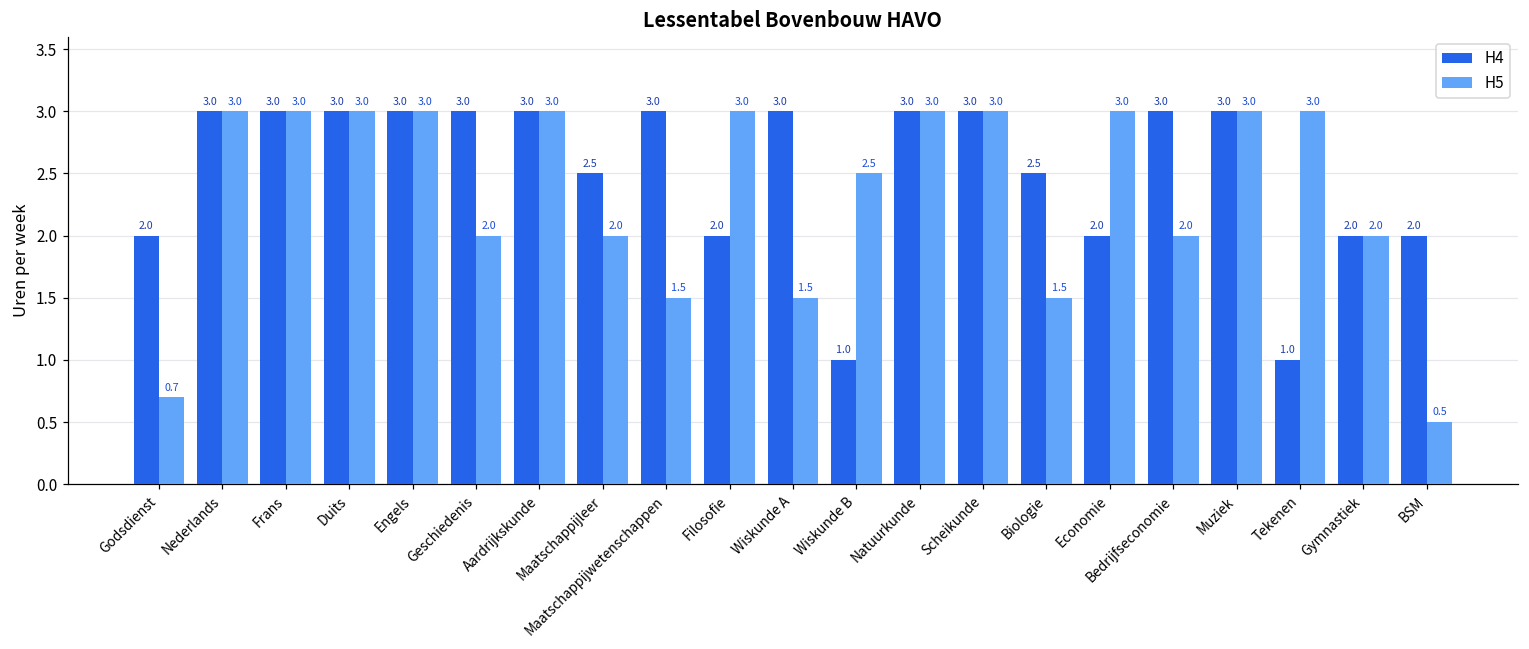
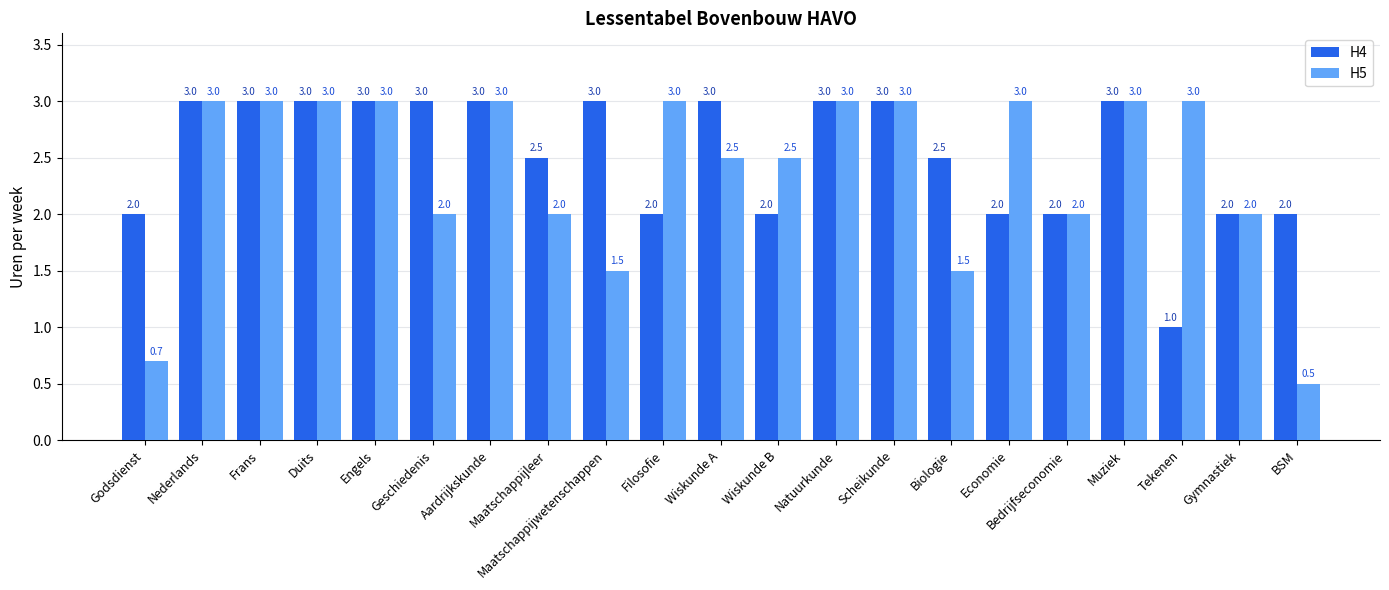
  {
    "H4": {
      "Godsdienst": 2.0,
      "Nederlands": 3.0,
      "Frans": 3.0,
      "Duits": 3.0,
      "Engels": 3.0,
      "Geschiedenis": 3.0,
      "Aardrijkskunde": 3.0,
      "Maatschappijleer": 2.5,
      "Maatschappijwetenschappen": 3.0,
      "Filosofie": 2.0,
      "Wiskunde A": 3.0,
-     "Wiskunde B": 1.0,
+     "Wiskunde B": 2.0,
      "Natuurkunde": 3.0,
      "Scheikunde": 3.0,
      "Biologie": 2.5,
      "Economie": 2.0,
-     "Bedrijfseconomie": 3.0,
+     "Bedrijfseconomie": 2.0,
      "Muziek": 3.0,
      "Tekenen": 1.0,
      "Gymnastiek": 2.0,
      "BSM": 2.0
    },
    "H5": {
      "Godsdienst": 0.7,
      "Nederlands": 3.0,
      "Frans": 3.0,
      "Duits": 3.0,
      "Engels": 3.0,
      "Geschiedenis": 2.0,
      "Aardrijkskunde": 3.0,
      "Maatschappijleer": 2.0,
      "Maatschappijwetenschappen": 1.5,
      "Filosofie": 3.0,
-     "Wiskunde A": 1.5,
+     "Wiskunde A": 2.5,
      "Wiskunde B": 2.5,
      "Natuurkunde": 3.0,
      "Scheikunde": 3.0,
      "Biologie": 1.5,
      "Economie": 3.0,
      "Bedrijfseconomie": 2.0,
      "Muziek": 3.0,
      "Tekenen": 3.0,
      "Gymnastiek": 2.0,
      "BSM": 0.5
    }
  }
